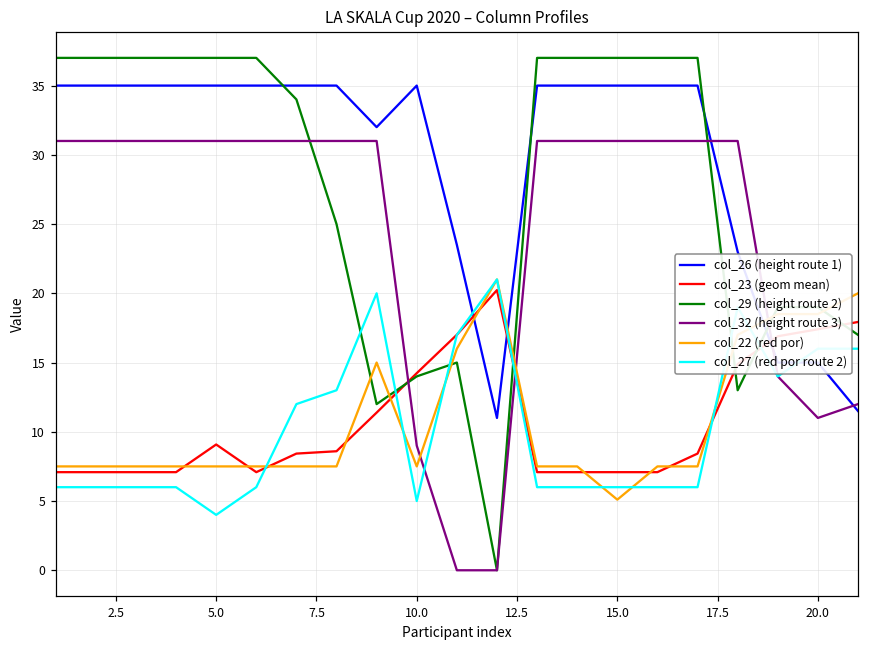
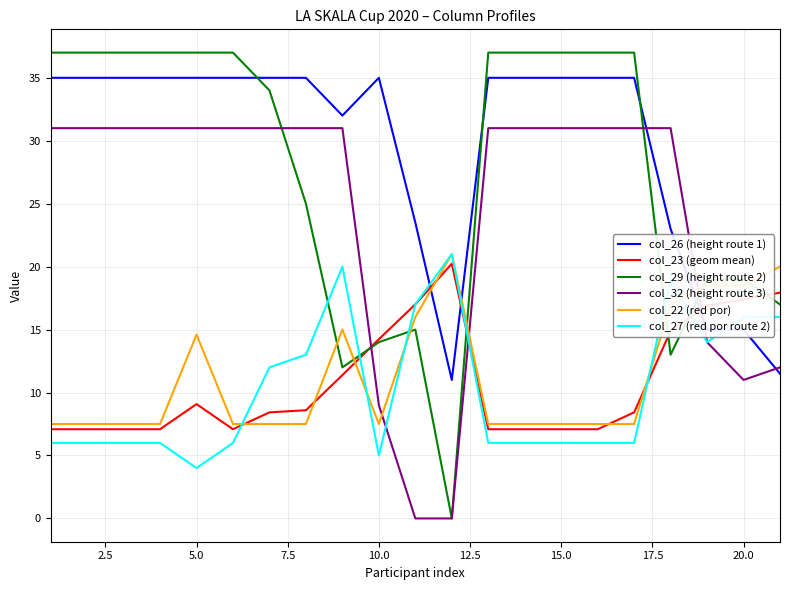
  {
    "col_26 (height route 1)": {
      "5.0": 35.0,
      "10.0": 35.0,
      "15.0": 35.0
    },
    "col_23 (geom mean)": {
      "5.0": 9.1,
      "10.0": 14.2,
      "15.0": 7.1
    },
    "col_29 (height route 2)": {
      "5.0": 37.0,
      "10.0": 14.0,
      "15.0": 37.0
    },
    "col_32 (height route 3)": {
      "5.0": 31.0,
      "10.0": 9.0,
      "15.0": 31.0,
      "20.0": 11.0
    },
    "col_22 (red por)": {
-     "5.0": 7.5,
+     "5.0": 14.6,
      "10.0": 7.5,
-     "15.0": 5.1
+     "15.0": 7.5
    },
    "col_27 (red por route 2)": {
      "5.0": 4.0,
      "10.0": 5.0,
      "15.0": 6.0
    }
  }
